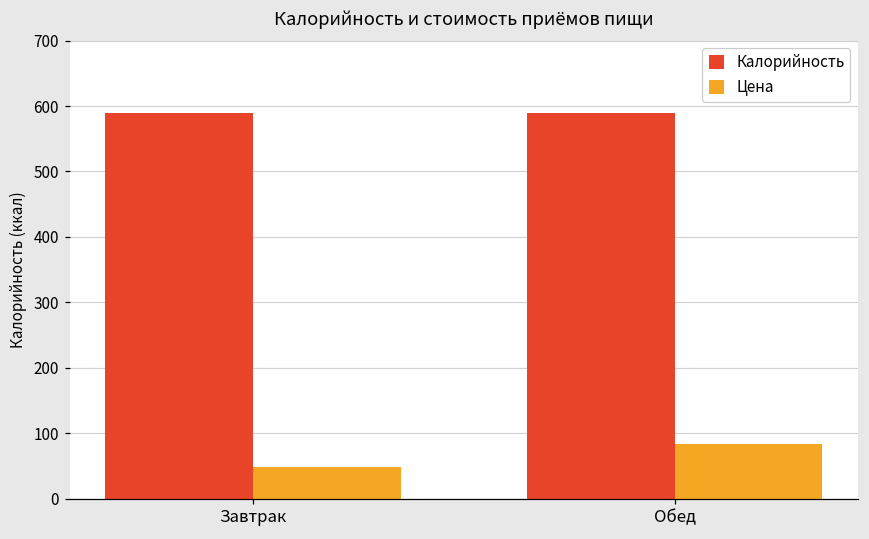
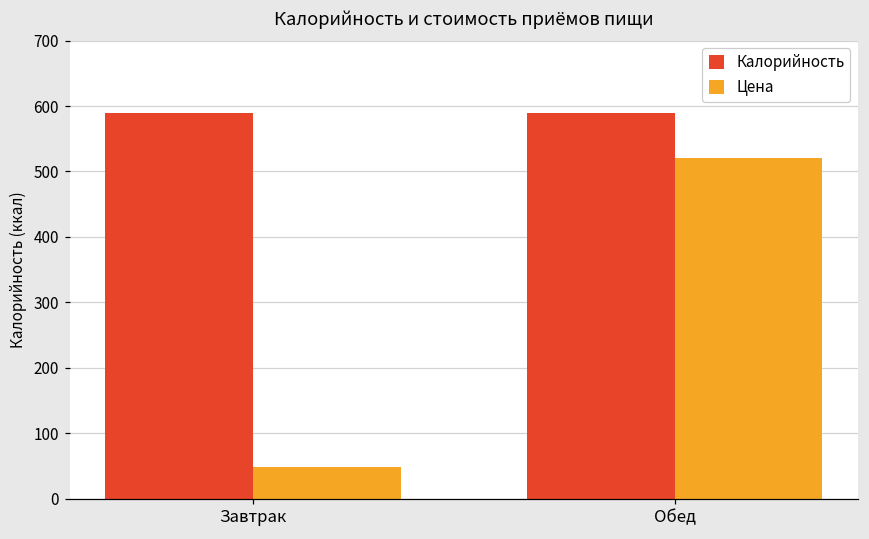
  {
    "Калорийность": {
      "Завтрак": 590,
      "Обед": 590
    },
    "Цена": {
      "Завтрак": 50,
-     "Обед": 80
+     "Обед": 520
    }
  }
